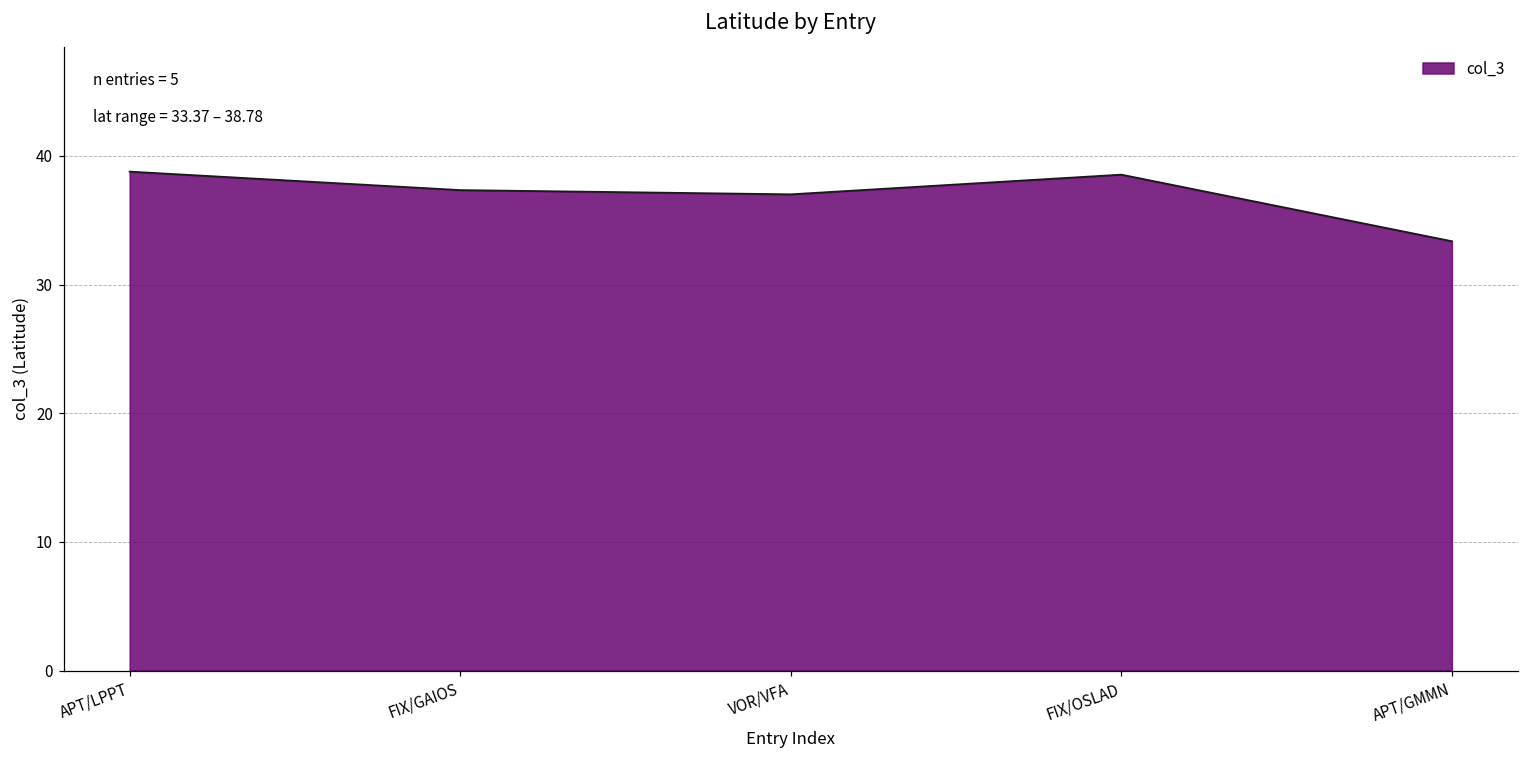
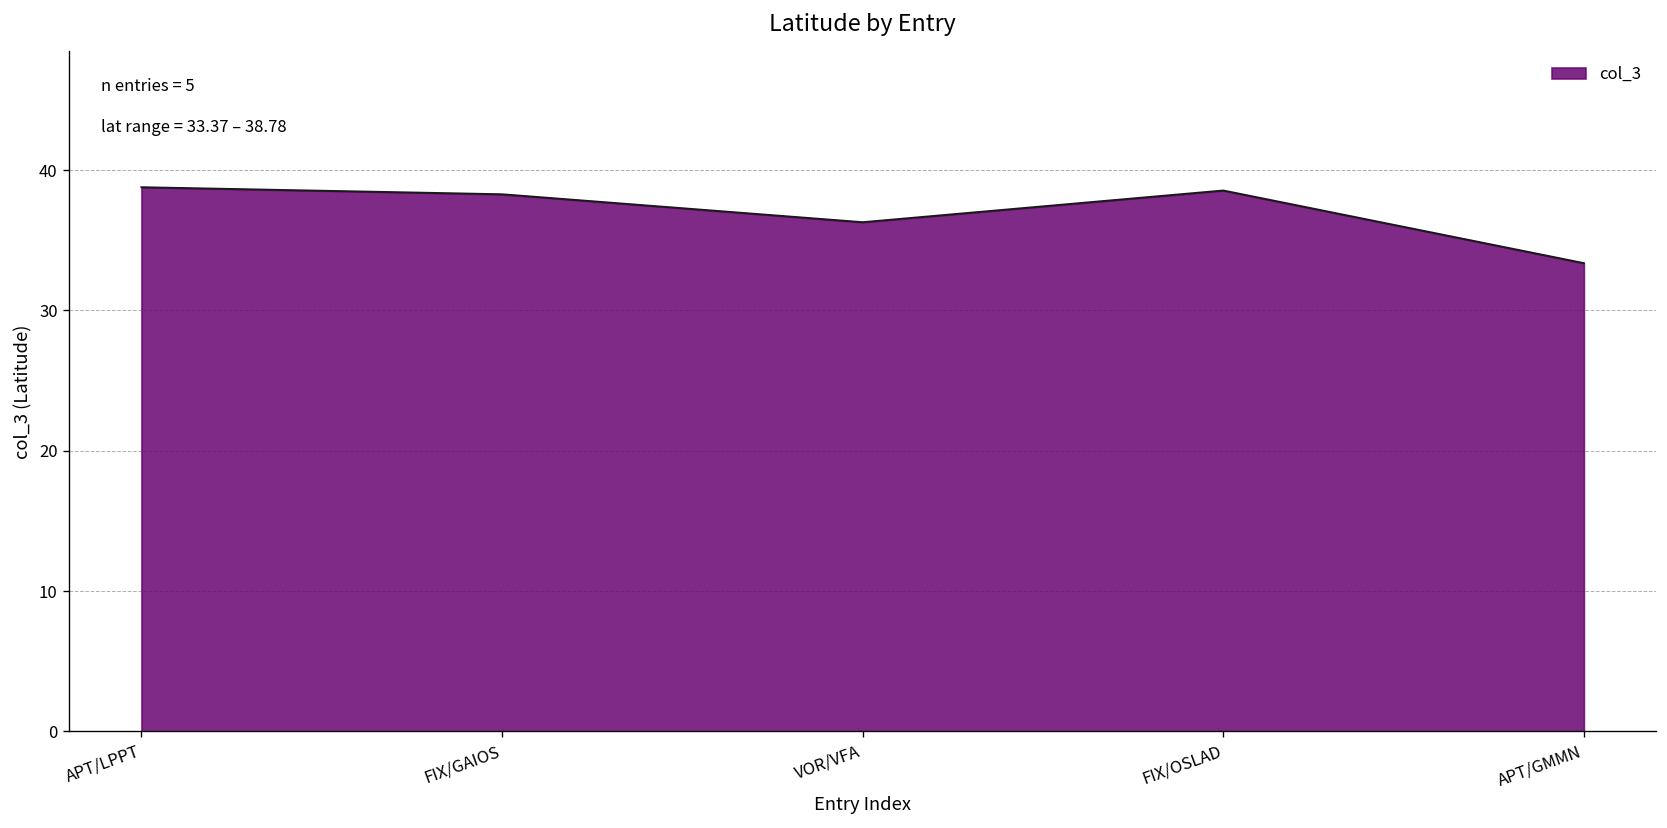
  {
    "APT/LPPT": 38.8,
-   "FIX/GAIOS": 37.3,
-   "VOR/VFA": 37.0,
+   "FIX/GAIOS": 38.3,
+   "VOR/VFA": 36.3,
    "FIX/OSLAD": 38.5,
    "APT/GMMN": 33.4
  }
